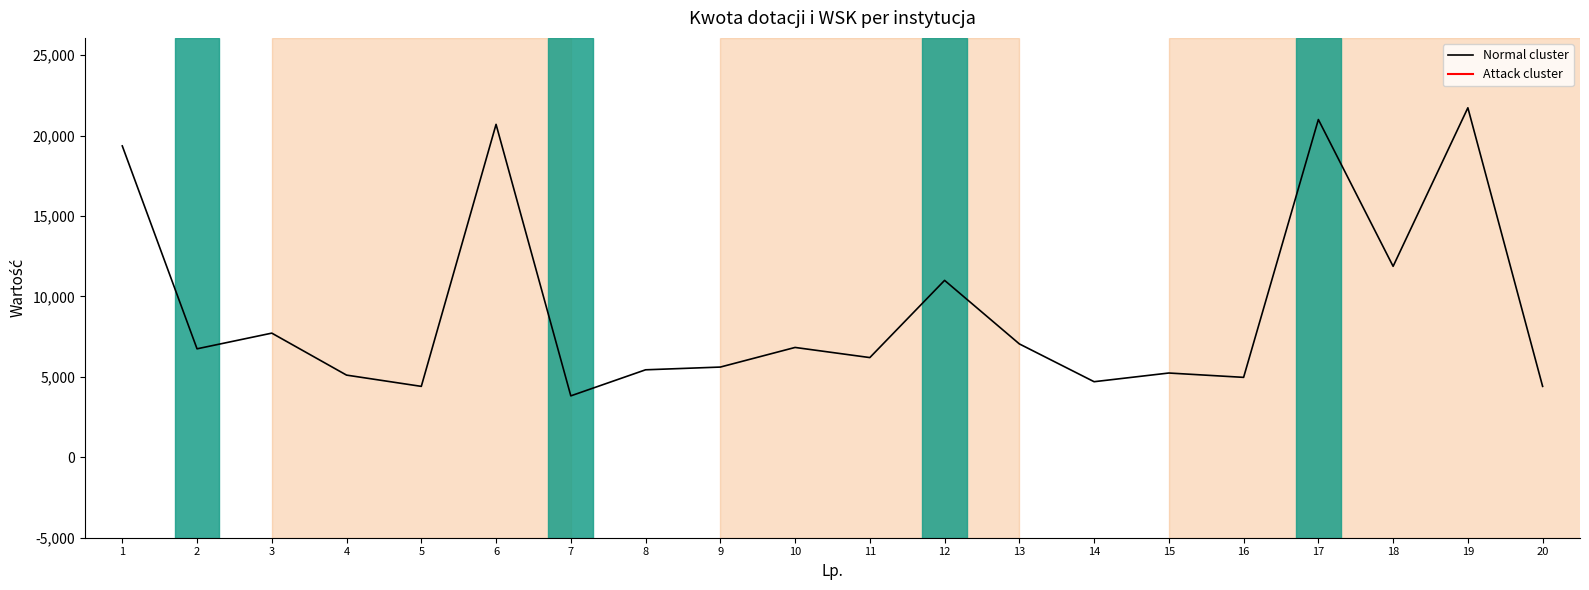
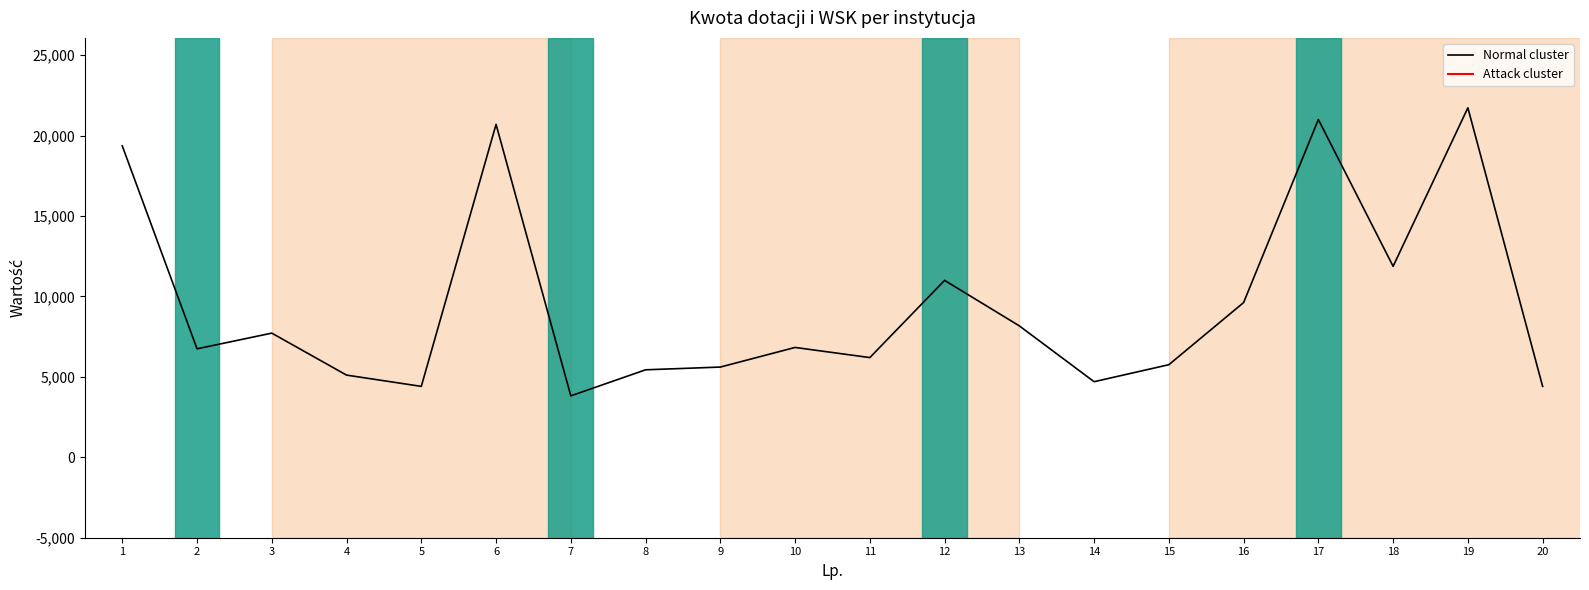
  {
    "Normal cluster": {
      "1": "19,400",
      "2": "6,700",
      "3": "7,700",
      "4": "5,100",
      "5": "4,400",
      "6": "20,700",
      "7": "3,800",
      "8": "5,400",
      "9": "5,600",
      "10": "6,800",
      "11": "6,200",
      "12": "11,000",
-     "13": "7,100",
+     "13": "8,200",
      "14": "4,700",
-     "15": "5,200",
-     "16": "5,000",
+     "15": "5,800",
+     "16": "9,600",
      "17": "21,000",
      "18": "11,900",
      "19": "21,700",
      "20": "4,400"
    }
  }
